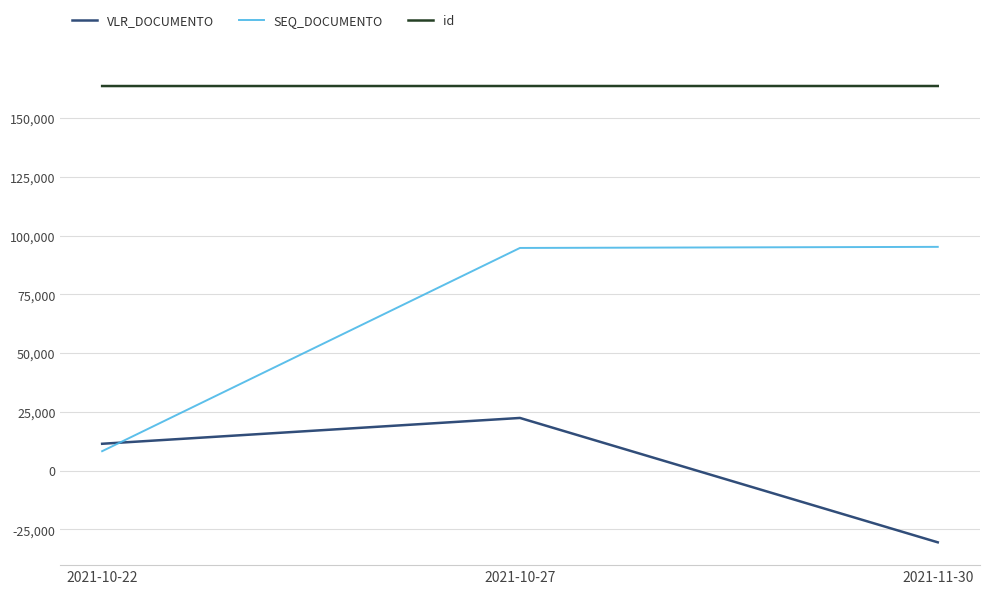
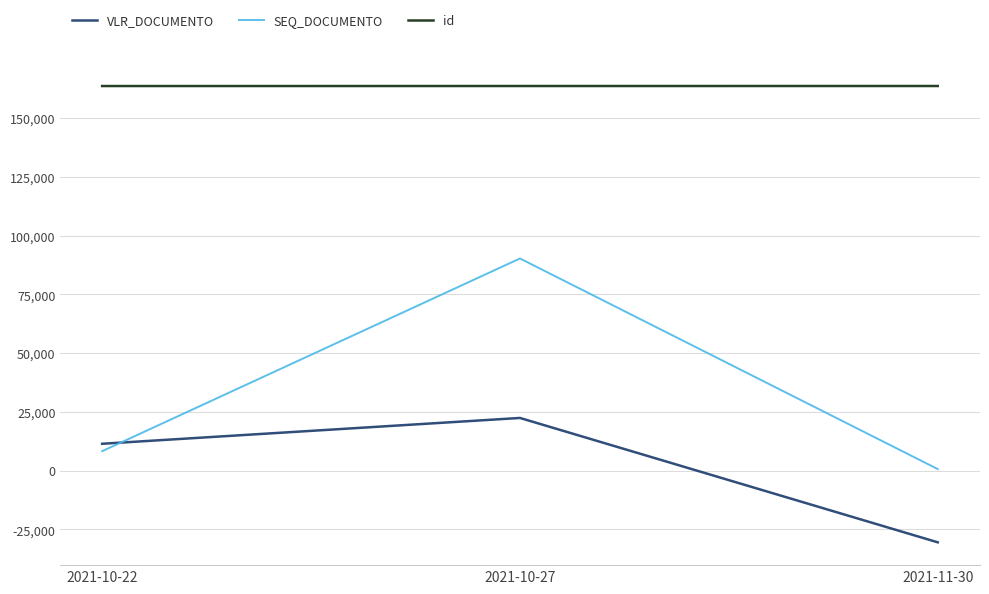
  {
    "VLR_DOCUMENTO": {
      "2021-10-22": "11,000",
      "2021-10-27": "22,000",
      "2021-11-30": "-31,000"
    },
    "SEQ_DOCUMENTO": {
      "2021-10-22": "8,000",
-     "2021-10-27": "95,000",
-     "2021-11-30": "95,000"
+     "2021-10-27": "90,000",
+     "2021-11-30": "1,000"
    },
    "id": {
      "2021-10-22": "164,000",
      "2021-10-27": "164,000",
      "2021-11-30": "164,000"
    }
  }
